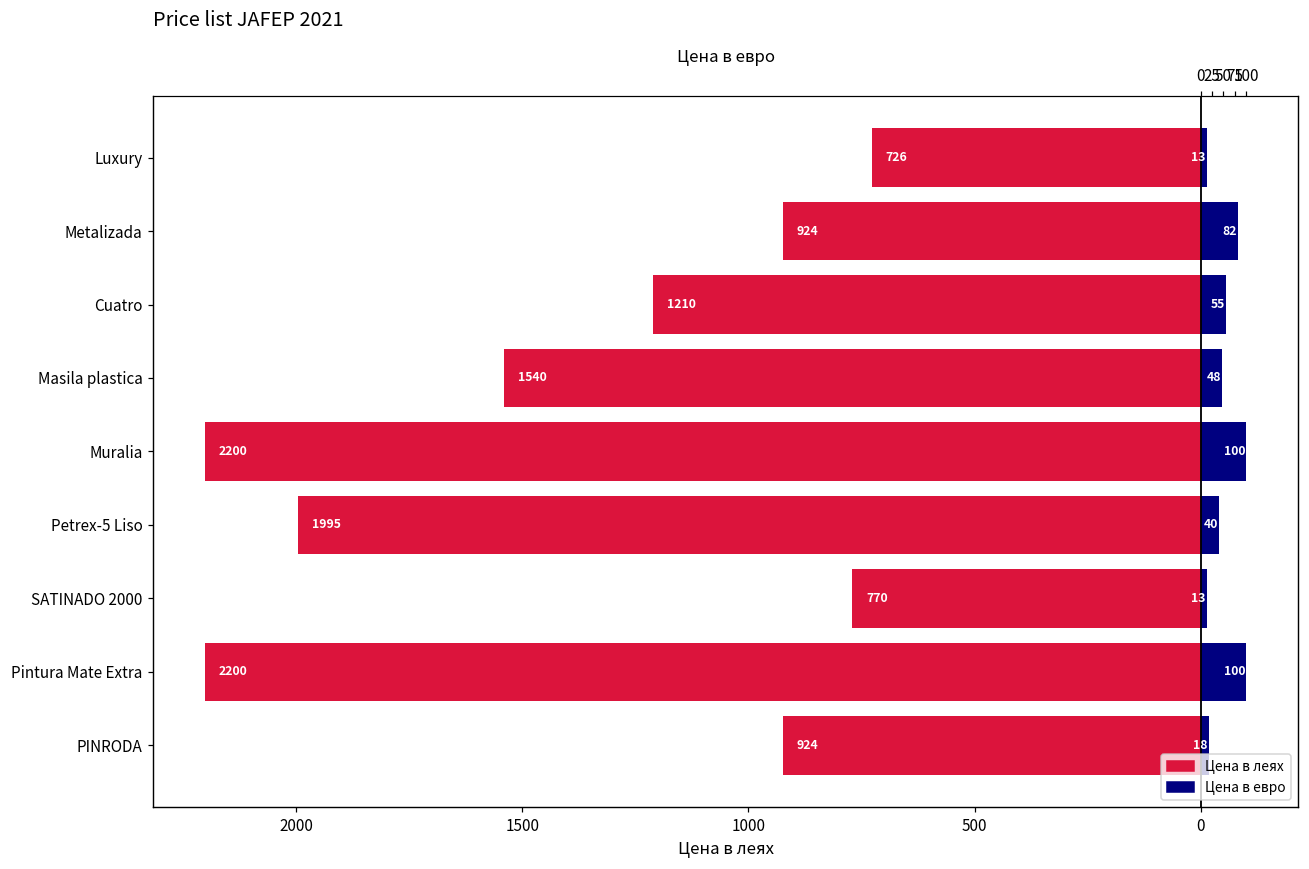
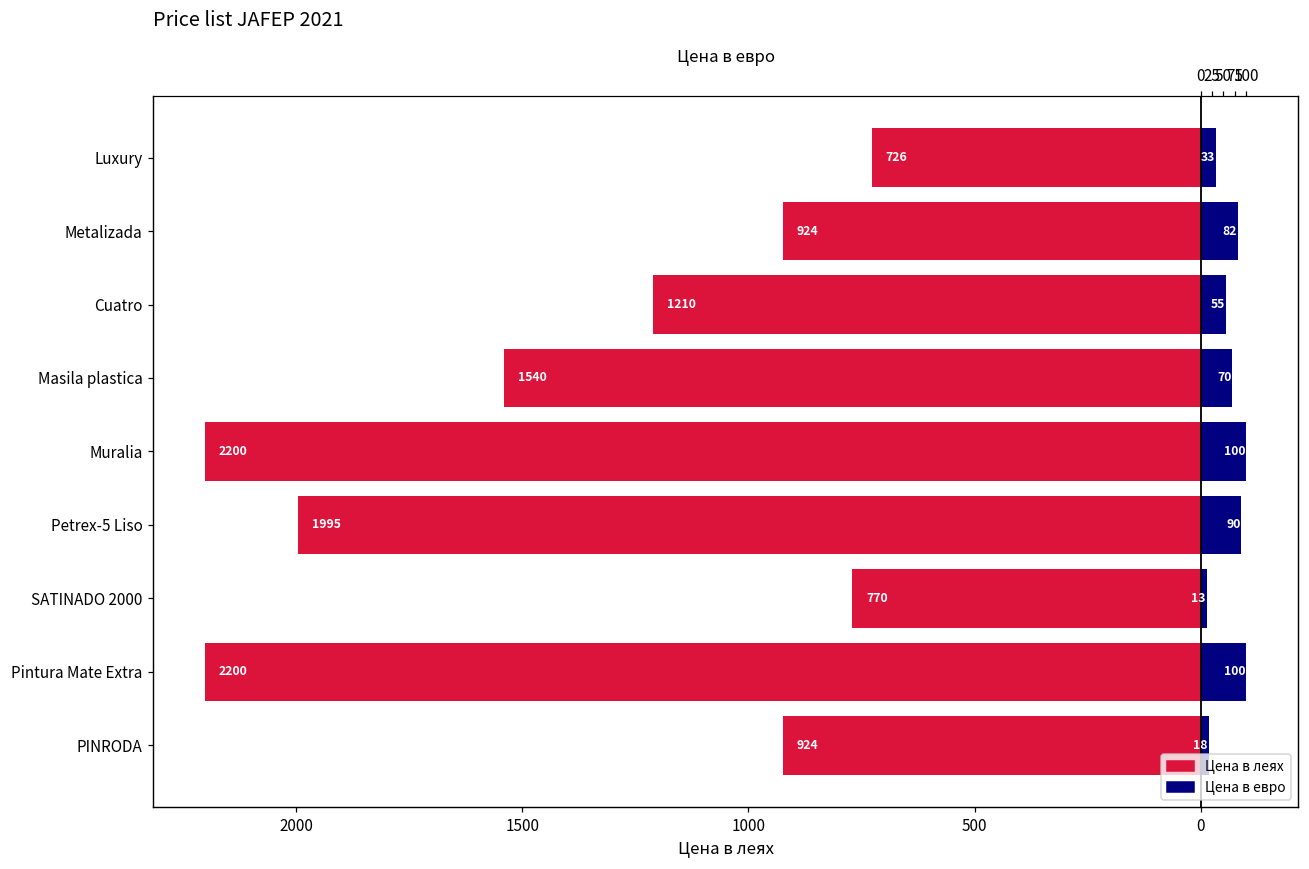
  {
    "Цена в евро": {
-     "Luxury": 13,
+     "Luxury": 33,
      "Metalizada": 82,
      "Cuatro": 55,
-     "Masila plastica": 48,
+     "Masila plastica": 70,
      "Muralia": 100,
-     "Petrex-5 Liso": 40,
+     "Petrex-5 Liso": 90,
      "SATINADO 2000": 13,
      "Pintura Mate Extra": 100,
      "PINRODA": 18
    }
  }
